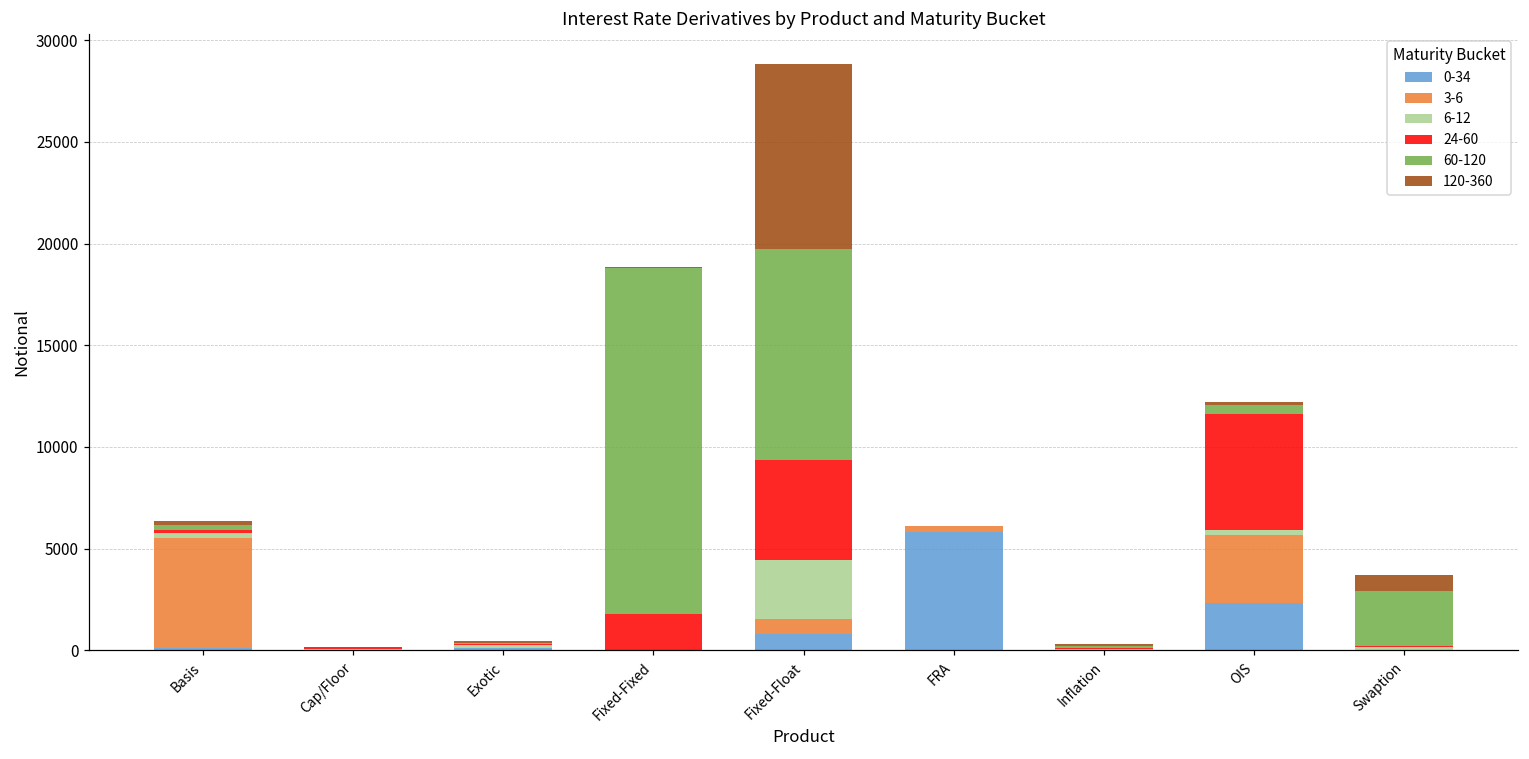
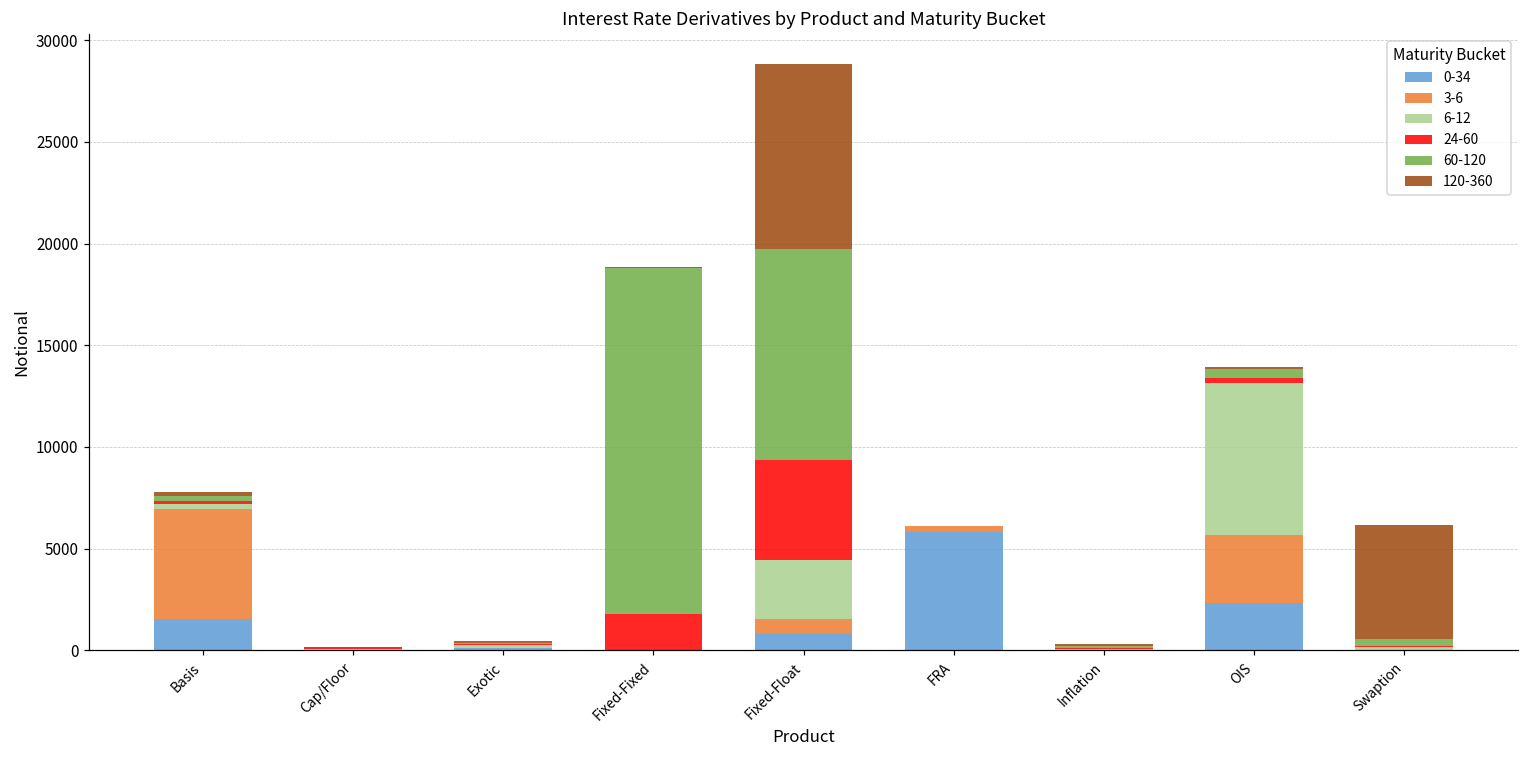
  {
    "0-34": {
-     "Basis": 100,
+     "Basis": 1500,
      "Fixed-Float": 800,
      "FRA": 5800,
      "OIS": 2300,
      "Swaption": 0
    },
    "3-6": {
      "Basis": 5400,
      "Fixed-Float": 700,
      "FRA": 300,
      "Inflation": 0,
      "OIS": 3300,
      "Swaption": 0
    },
    "6-12": {
      "Basis": 200,
      "Fixed-Float": 2900,
      "FRA": 0,
-     "OIS": 200,
+     "OIS": 7500,
      "Swaption": 200
    },
    "24-60": {
      "Basis": 200,
      "Fixed-Fixed": 1800,
      "Fixed-Float": 4900,
      "FRA": 0,
-     "OIS": 5700
+     "OIS": 300
    },
    "60-120": {
      "Basis": 200,
      "Fixed-Fixed": 17100,
      "Fixed-Float": 10400,
      "FRA": 0,
      "OIS": 500,
-     "Swaption": 2700
+     "Swaption": 400
    },
    "120-360": {
      "Basis": 200,
      "Fixed-Float": 9100,
      "FRA": 0,
-     "Swaption": 800
+     "Swaption": 5600
    }
  }
